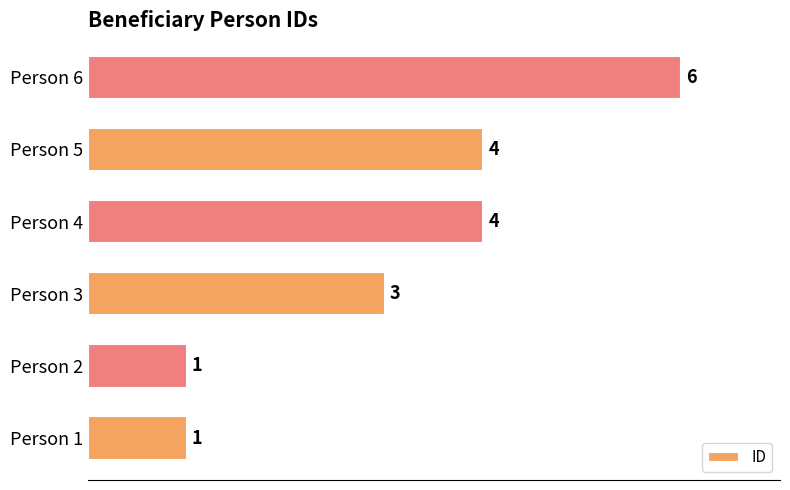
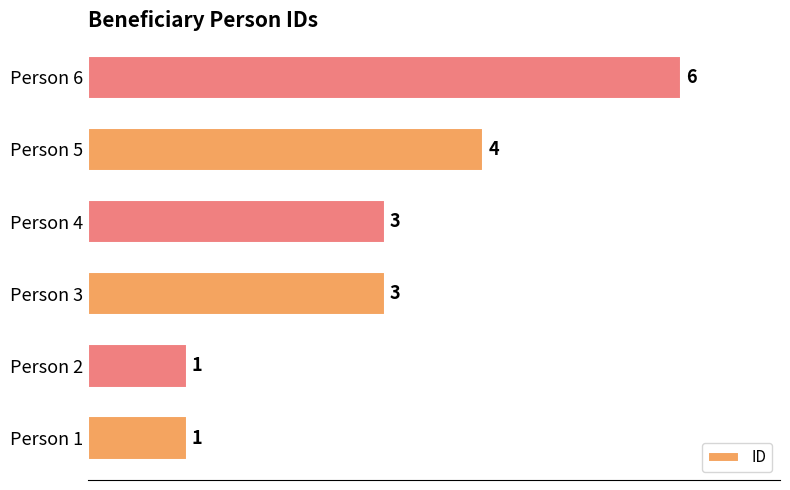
  {
    "Person 6": 6,
    "Person 5": 4,
-   "Person 4": 4,
+   "Person 4": 3,
    "Person 3": 3,
    "Person 2": 1,
    "Person 1": 1
  }
